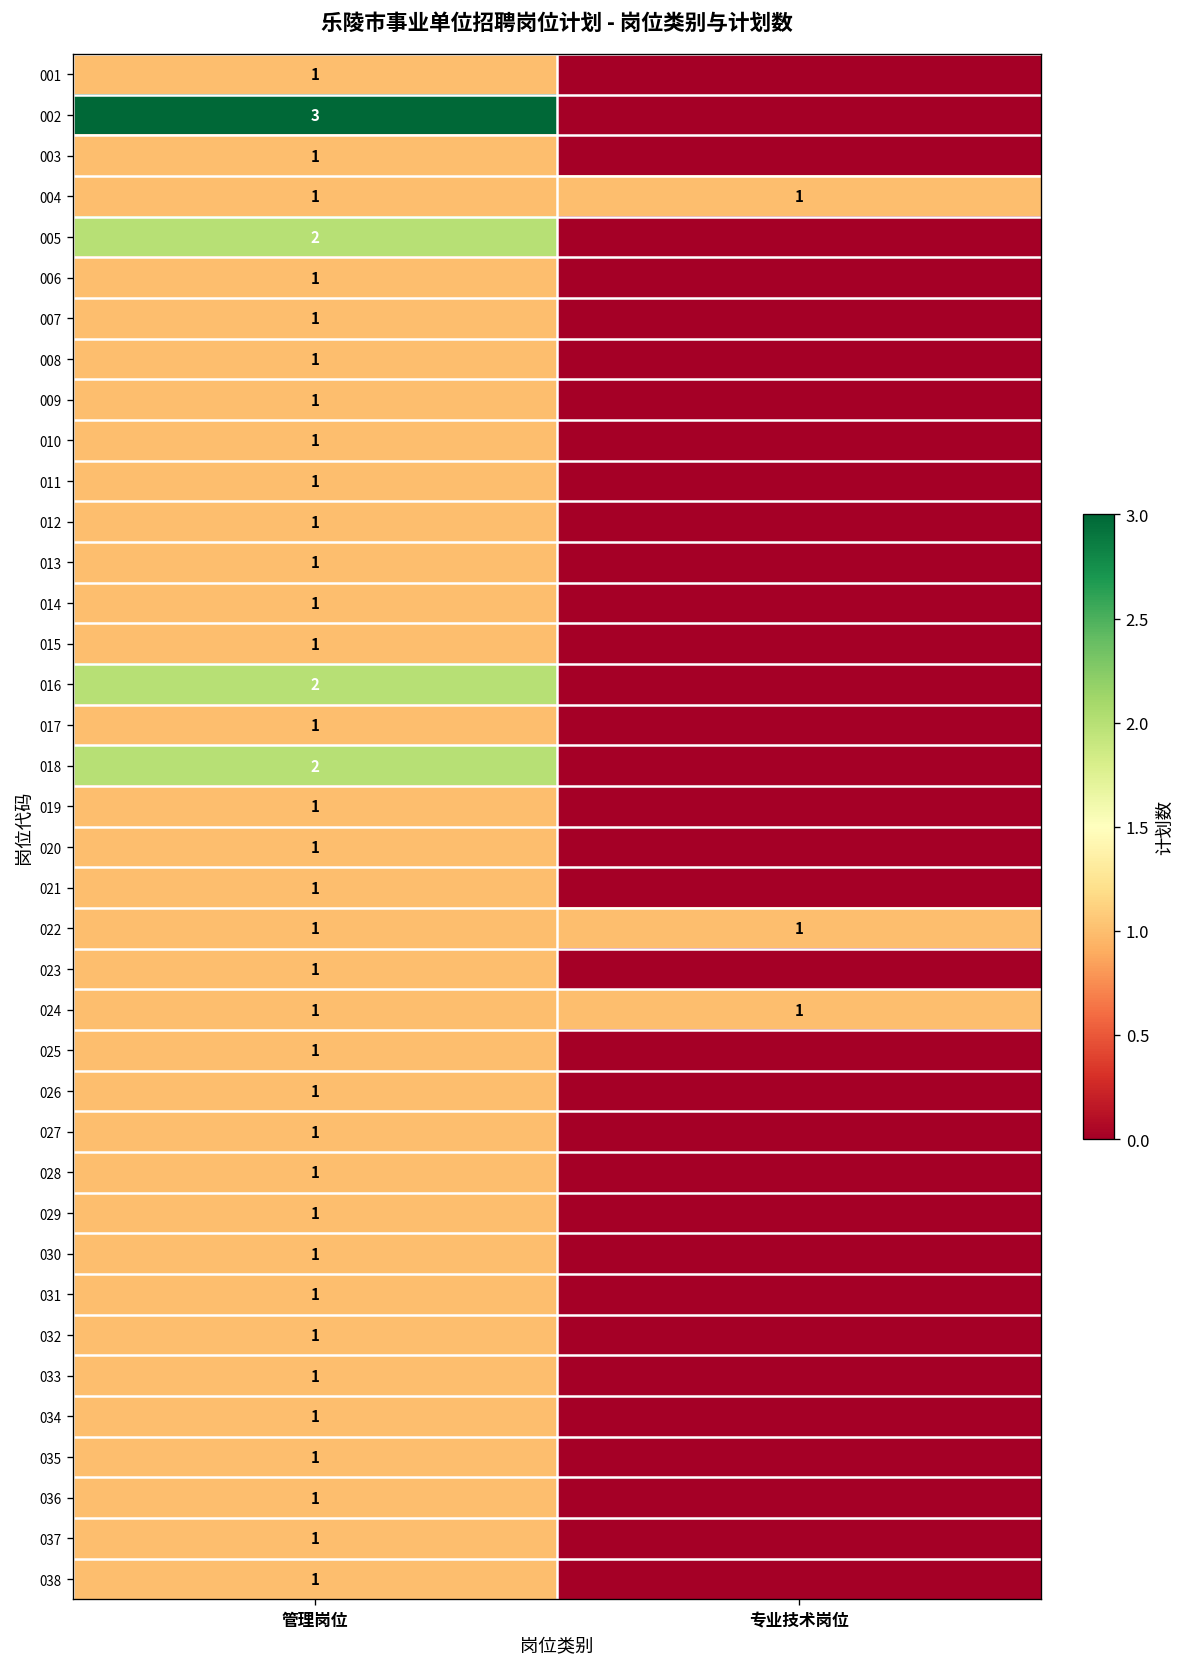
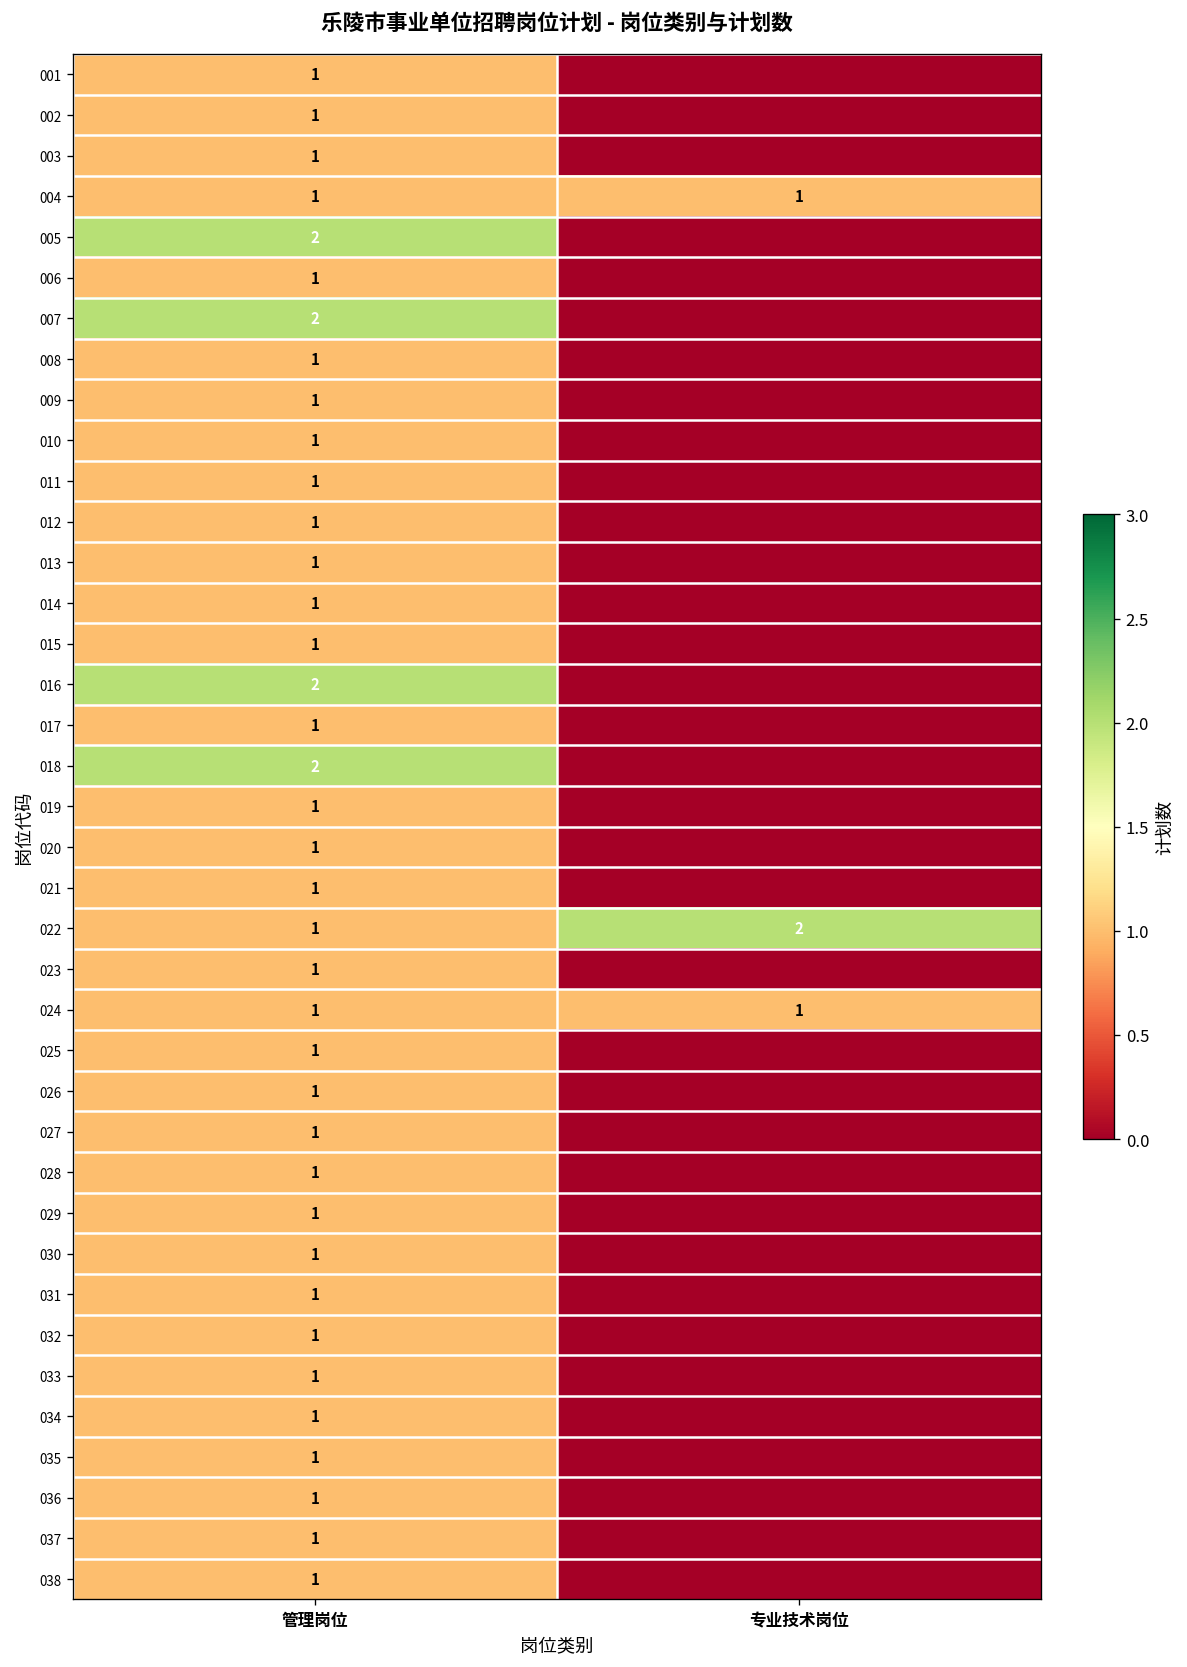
  {
    "001": {
      "管理岗位": 1
    },
    "002": {
-     "管理岗位": 3
+     "管理岗位": 1
    },
    "003": {
      "管理岗位": 1
    },
    "004": {
      "管理岗位": 1,
      "专业技术岗位": 1
    },
    "005": {
      "管理岗位": 2
    },
    "006": {
      "管理岗位": 1
    },
    "007": {
-     "管理岗位": 1
+     "管理岗位": 2
    },
    "008": {
      "管理岗位": 1
    },
    "009": {
      "管理岗位": 1
    },
    "010": {
      "管理岗位": 1
    },
    "011": {
      "管理岗位": 1
    },
    "012": {
      "管理岗位": 1
    },
    "013": {
      "管理岗位": 1
    },
    "014": {
      "管理岗位": 1
    },
    "015": {
      "管理岗位": 1
    },
    "016": {
      "管理岗位": 2
    },
    "017": {
      "管理岗位": 1
    },
    "018": {
      "管理岗位": 2
    },
    "019": {
      "管理岗位": 1
    },
    "020": {
      "管理岗位": 1
    },
    "021": {
      "管理岗位": 1
    },
    "022": {
      "管理岗位": 1,
-     "专业技术岗位": 1
+     "专业技术岗位": 2
    },
    "023": {
      "管理岗位": 1
    },
    "024": {
      "管理岗位": 1,
      "专业技术岗位": 1
    },
    "025": {
      "管理岗位": 1
    },
    "026": {
      "管理岗位": 1
    },
    "027": {
      "管理岗位": 1
    },
    "028": {
      "管理岗位": 1
    },
    "029": {
      "管理岗位": 1
    },
    "030": {
      "管理岗位": 1
    },
    "031": {
      "管理岗位": 1
    },
    "032": {
      "管理岗位": 1
    },
    "033": {
      "管理岗位": 1
    },
    "034": {
      "管理岗位": 1
    },
    "035": {
      "管理岗位": 1
    },
    "036": {
      "管理岗位": 1
    },
    "037": {
      "管理岗位": 1
    },
    "038": {
      "管理岗位": 1
    }
  }
